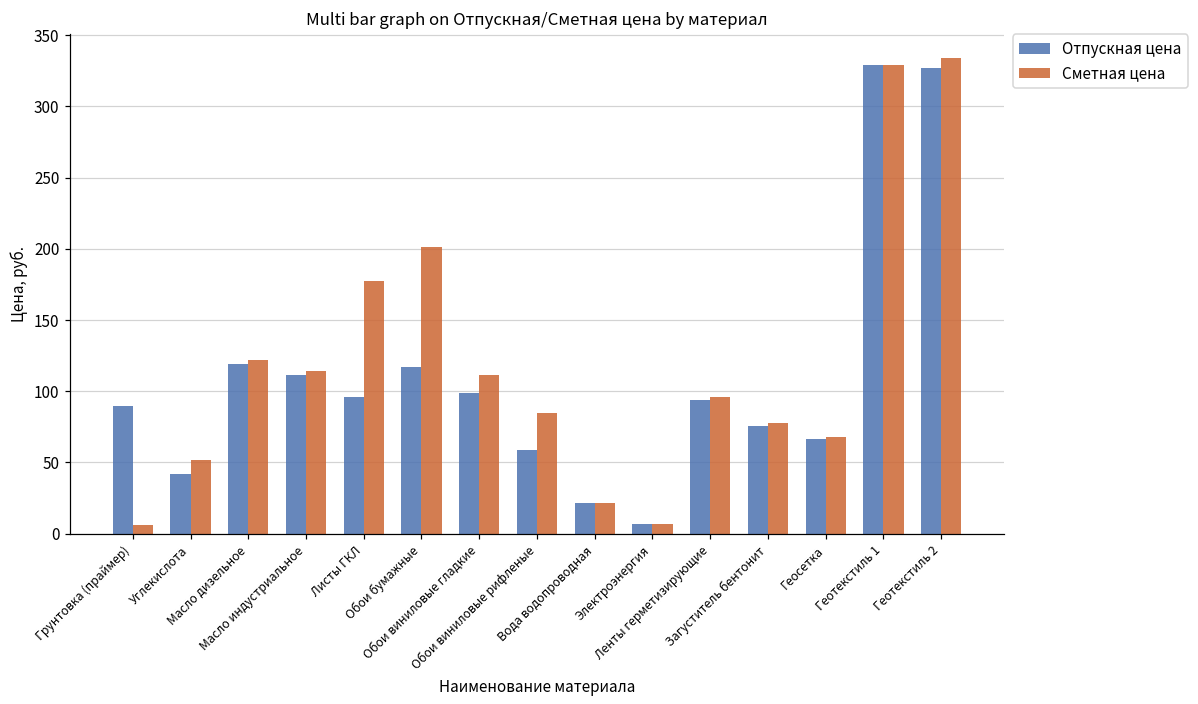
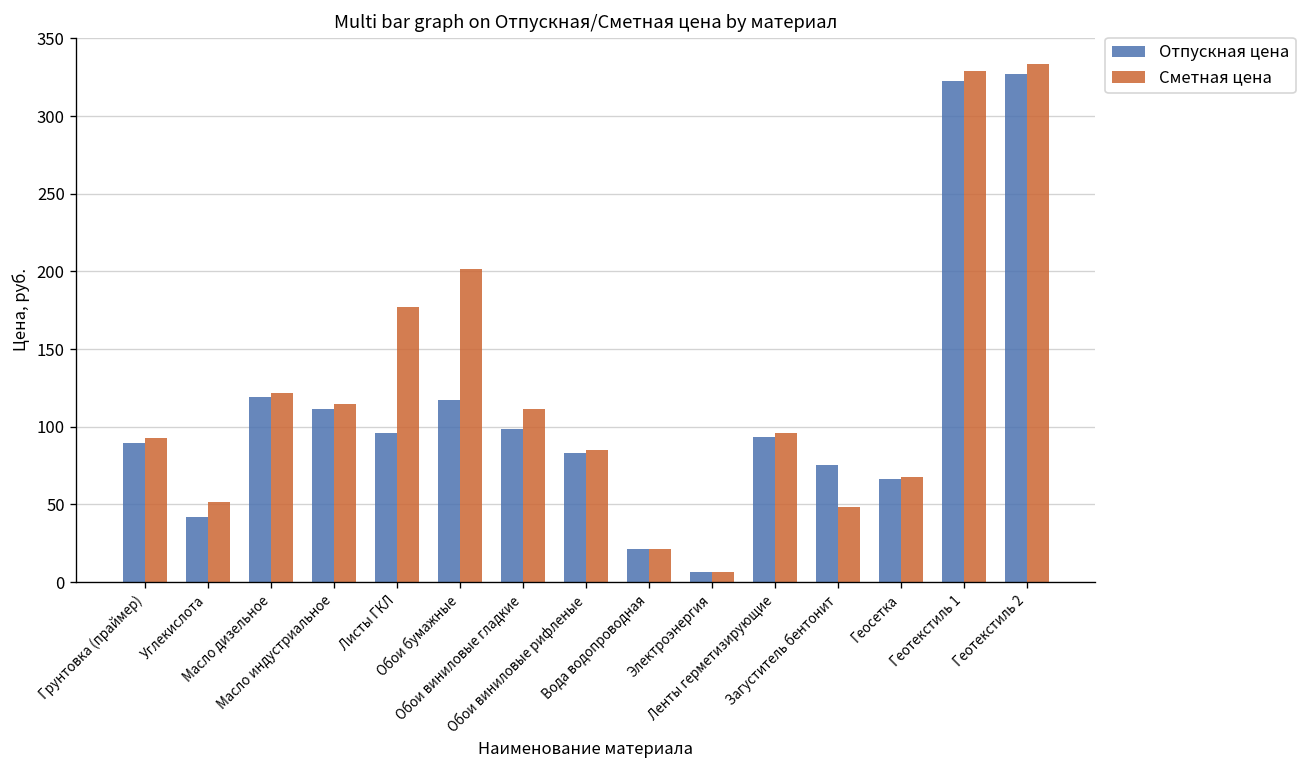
  {
    "Отпускная цена": {
      "Грунтовка (праймер)": 89,
      "Углекислота": 42,
      "Масло дизельное": 119,
      "Масло индустриальное": 112,
      "Листы ГКЛ": 96,
      "Обои бумажные": 117,
      "Обои виниловые гладкие": 99,
-     "Обои виниловые рифленые": 58,
+     "Обои виниловые рифленые": 83,
      "Вода водопроводная": 21,
      "Электроэнергия": 7,
      "Ленты герметизирующие": 94,
      "Загуститель бентонит": 75,
      "Геосетка": 67,
-     "Геотекстиль 1": 329,
+     "Геотекстиль 1": 322,
      "Геотекстиль 2": 327
    },
    "Сметная цена": {
-     "Грунтовка (праймер)": 6,
+     "Грунтовка (праймер)": 93,
      "Углекислота": 52,
      "Масло дизельное": 122,
      "Масло индустриальное": 114,
      "Листы ГКЛ": 177,
      "Обои бумажные": 202,
      "Обои виниловые гладкие": 111,
      "Обои виниловые рифленые": 85,
      "Вода водопроводная": 21,
      "Электроэнергия": 7,
      "Ленты герметизирующие": 96,
-     "Загуститель бентонит": 77,
+     "Загуститель бентонит": 48,
      "Геосетка": 68,
      "Геотекстиль 1": 329,
      "Геотекстиль 2": 334
    }
  }
